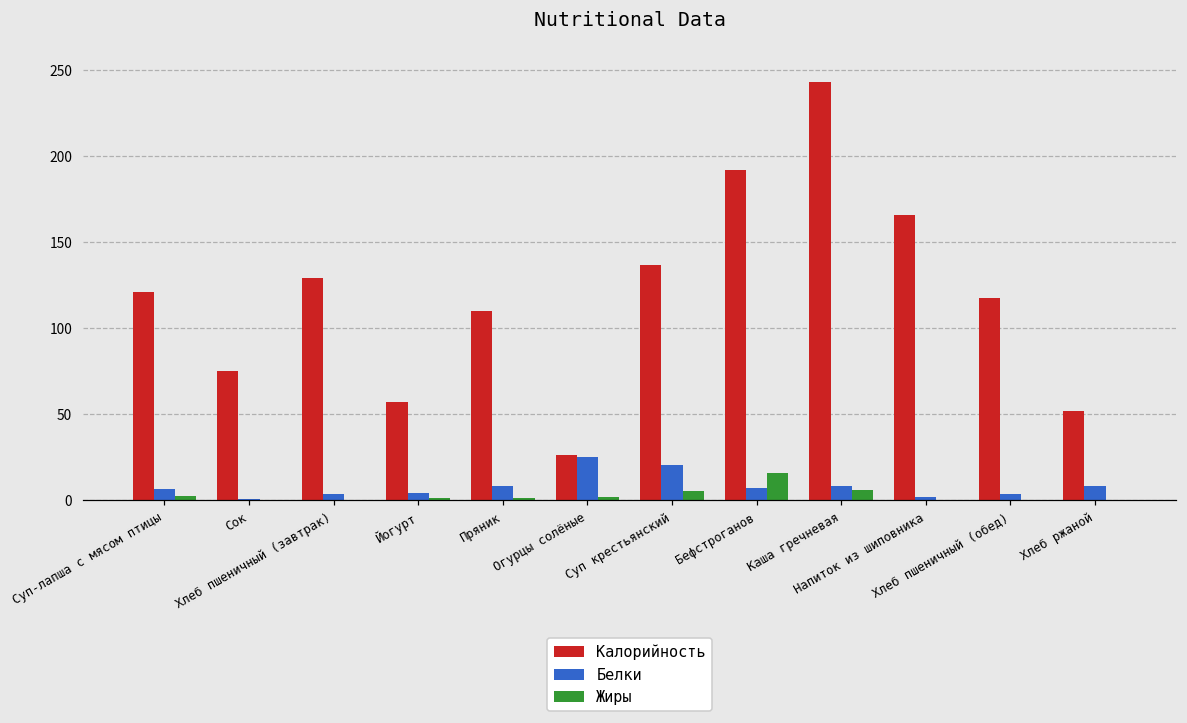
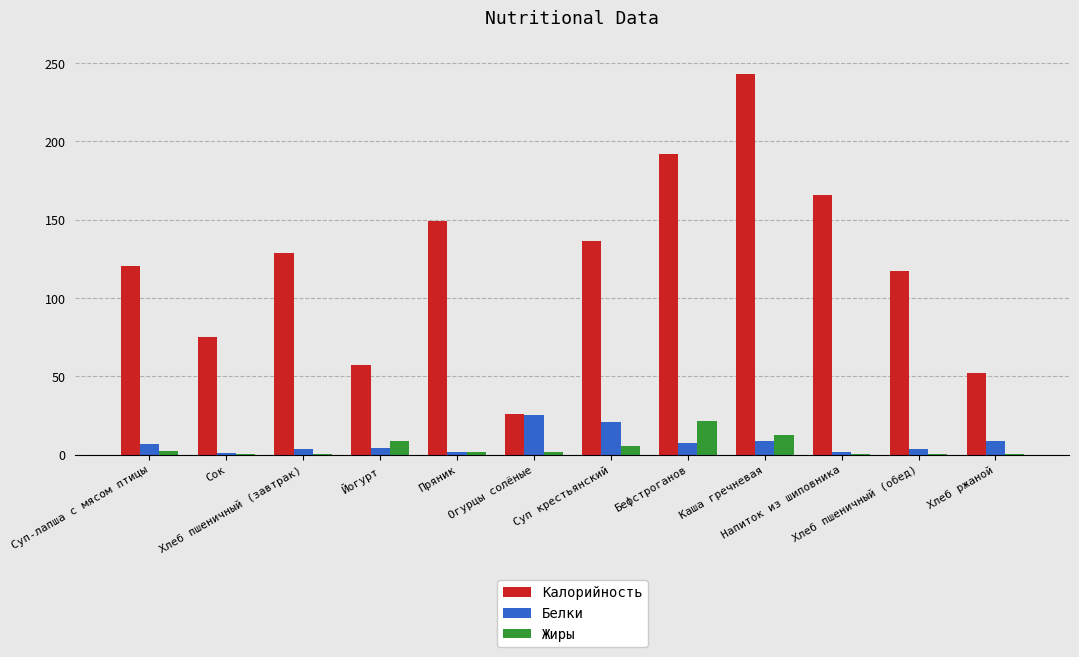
  {
    "Калорийность": {
      "Суп-лапша с мясом птицы": 121,
      "Сок": 75,
      "Хлеб пшеничный (завтрак)": 129,
      "Йогурт": 57,
-     "Пряник": 110,
+     "Пряник": 149,
      "Огурцы солёные": 26,
      "Суп крестьянский": 137,
      "Бефстроганов": 192,
      "Каша гречневая": 243,
      "Напиток из шиповника": 166,
      "Хлеб пшеничный (обед)": 117,
      "Хлеб ржаной": 52
    },
    "Белки": {
      "Суп-лапша с мясом птицы": 7,
      "Хлеб пшеничный (завтрак)": 4,
      "Йогурт": 4,
-     "Пряник": 8,
+     "Пряник": 2,
      "Огурцы солёные": 26,
      "Суп крестьянский": 21,
      "Бефстроганов": 7,
      "Каша гречневая": 9,
      "Напиток из шиповника": 2,
      "Хлеб пшеничный (обед)": 4,
      "Хлеб ржаной": 9
    },
    "Жиры": {
      "Суп-лапша с мясом птицы": 3,
-     "Йогурт": 2,
+     "Йогурт": 9,
      "Огурцы солёные": 2,
      "Суп крестьянский": 5,
-     "Бефстроганов": 16,
-     "Каша гречневая": 6
+     "Бефстроганов": 21,
+     "Каша гречневая": 13
    }
  }
